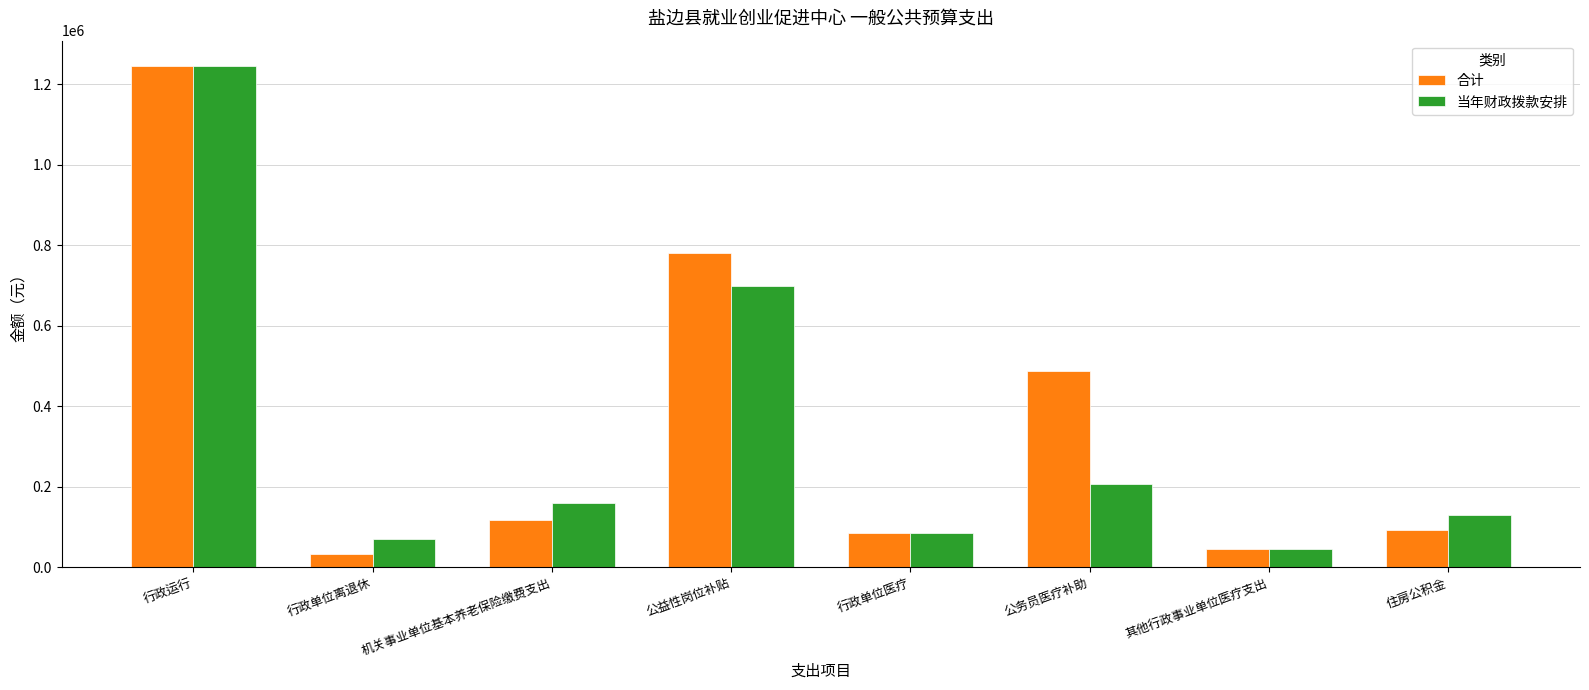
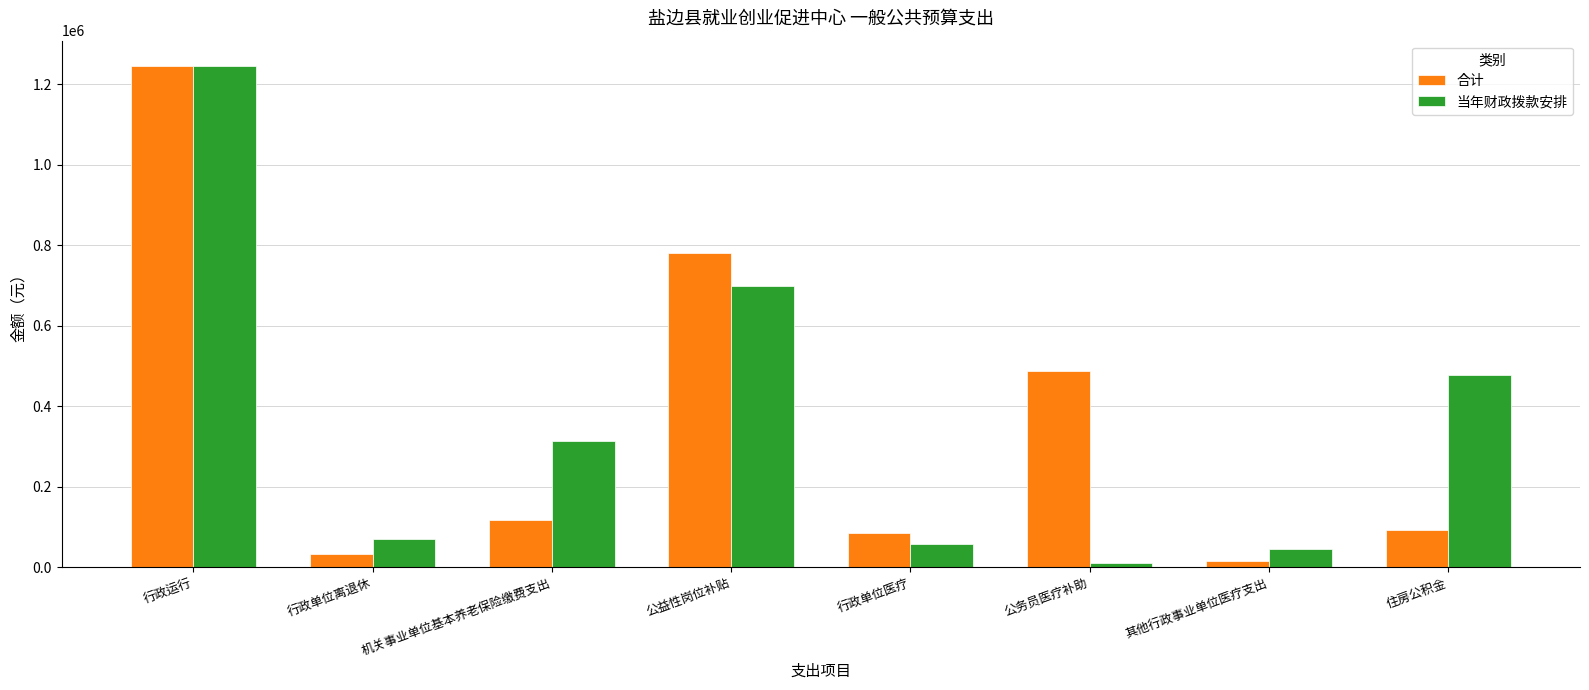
  {
    "合计": {
      "行政运行": 1250000,
      "行政单位离退休": 30000,
      "机关事业单位基本养老保险缴费支出": 120000,
      "公益性岗位补贴": 780000,
      "行政单位医疗": 90000,
      "公务员医疗补助": 490000,
-     "其他行政事业单位医疗支出": 40000,
+     "其他行政事业单位医疗支出": 10000,
      "住房公积金": 90000
    },
    "当年财政拨款安排": {
      "行政运行": 1250000,
      "行政单位离退休": 70000,
-     "机关事业单位基本养老保险缴费支出": 160000,
+     "机关事业单位基本养老保险缴费支出": 310000,
      "公益性岗位补贴": 700000,
-     "行政单位医疗": 90000,
-     "公务员医疗补助": 210000,
+     "行政单位医疗": 60000,
+     "公务员医疗补助": 10000,
      "其他行政事业单位医疗支出": 40000,
-     "住房公积金": 130000
+     "住房公积金": 480000
    }
  }
